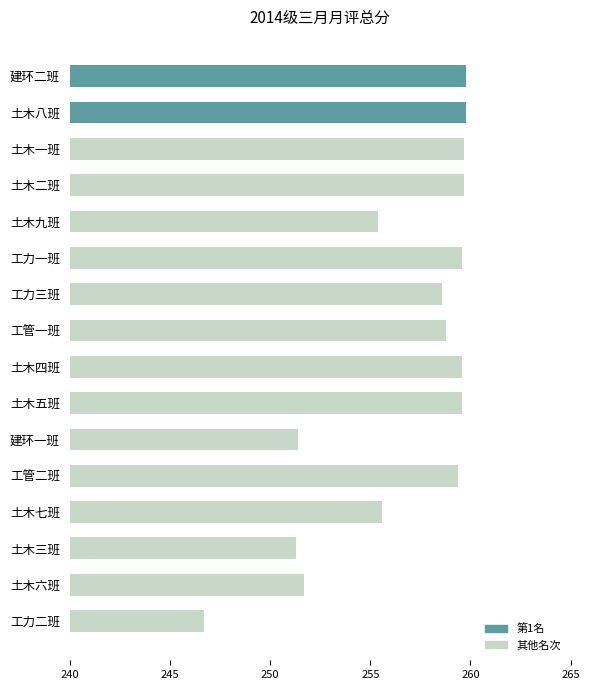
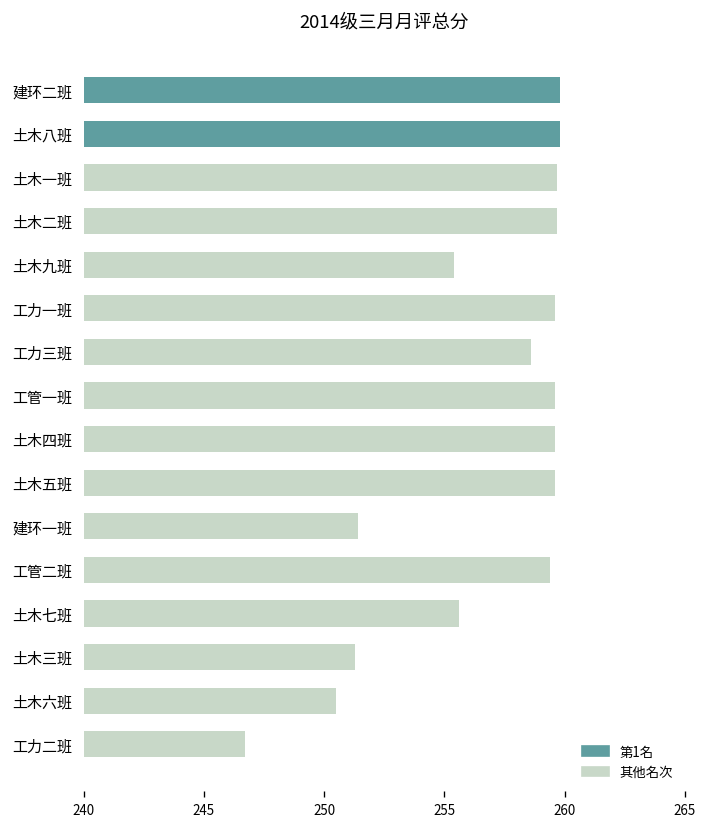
  {
    "建环二班": 259.8,
    "土木八班": 259.8,
    "土木一班": 259.7,
    "土木二班": 259.7,
    "土木九班": 255.4,
    "工力一班": 259.6,
    "工力三班": 258.6,
-   "工管一班": 258.8,
+   "工管一班": 259.6,
    "土木四班": 259.6,
    "土木五班": 259.6,
    "建环一班": 251.4,
    "工管二班": 259.4,
    "土木七班": 255.6,
    "土木三班": 251.3,
-   "土木六班": 251.7,
+   "土木六班": 250.5,
    "工力二班": 246.7
  }
